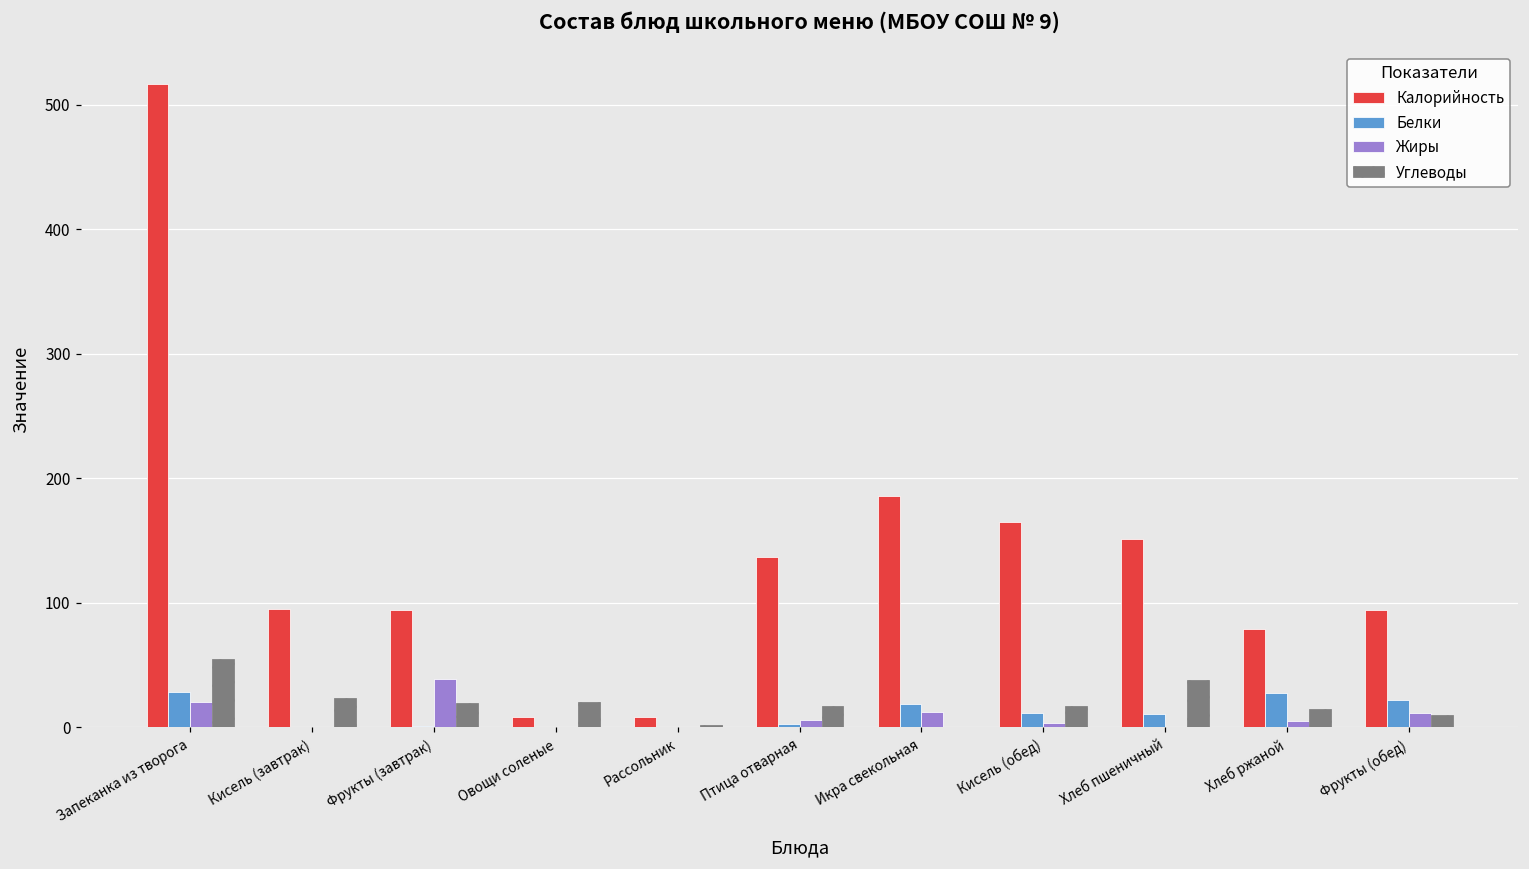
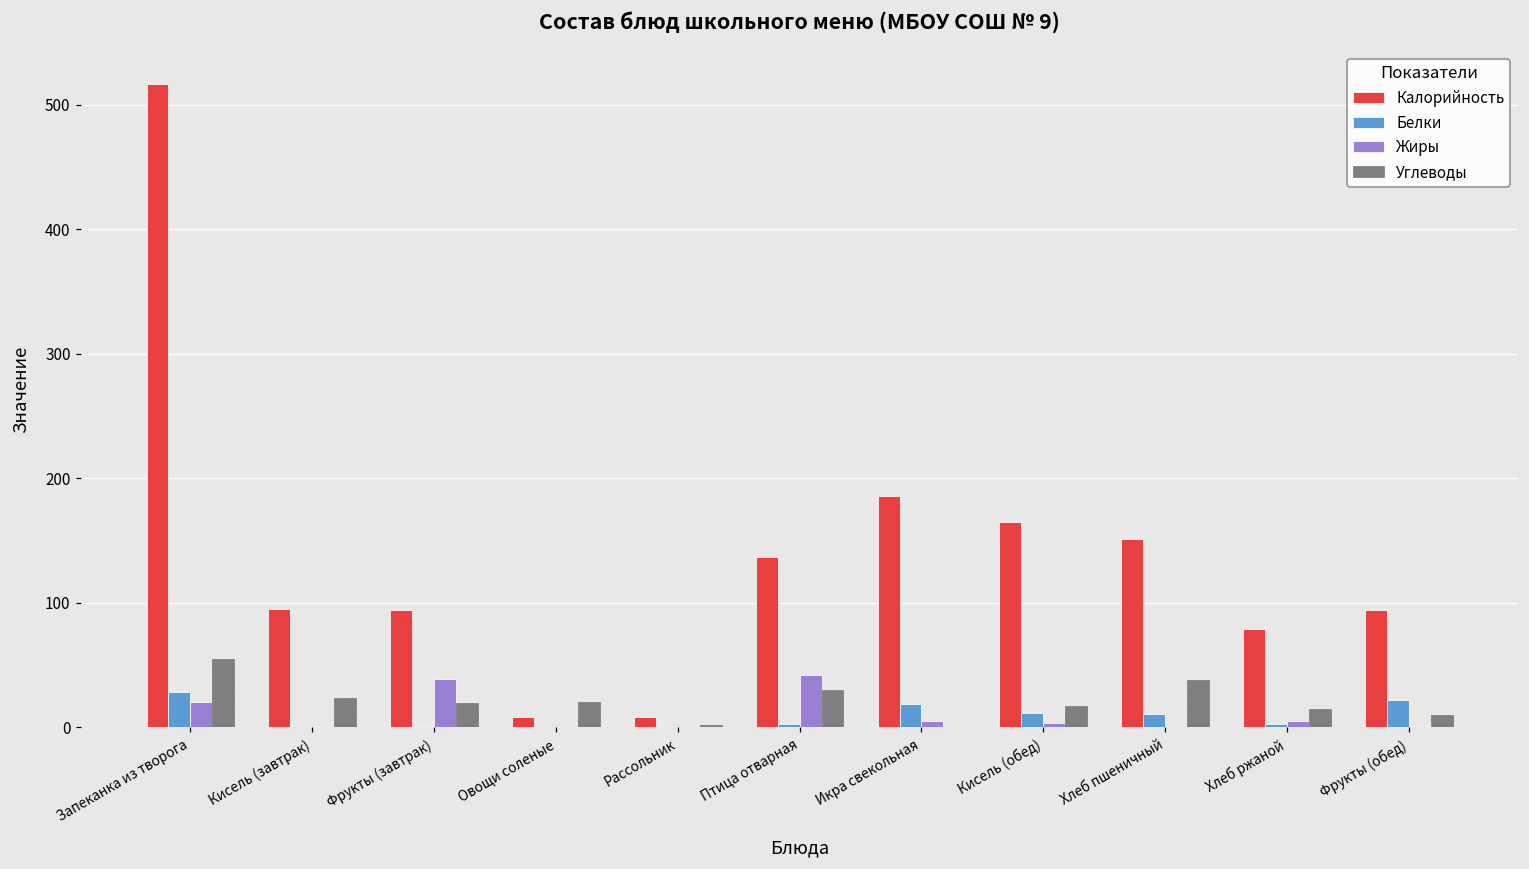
  {
    "Калорийность": {
      "Запеканка из творога": 517,
      "Кисель (завтрак)": 95,
      "Фрукты (завтрак)": 94,
      "Овощи соленые": 8,
      "Рассольник": 8,
      "Птица отварная": 137,
      "Икра свекольная": 186,
      "Кисель (обед)": 165,
      "Хлеб пшеничный": 151,
      "Хлеб ржаной": 79,
      "Фрукты (обед)": 94
    },
    "Белки": {
      "Запеканка из творога": 28,
      "Птица отварная": 2,
      "Икра свекольная": 19,
      "Кисель (обед)": 11,
      "Хлеб пшеничный": 10,
-     "Хлеб ржаной": 28,
+     "Хлеб ржаной": 2,
      "Фрукты (обед)": 22
    },
    "Жиры": {
      "Запеканка из творога": 21,
      "Фрукты (завтрак)": 38,
-     "Птица отварная": 6,
-     "Икра свекольная": 12,
+     "Птица отварная": 42,
+     "Икра свекольная": 5,
      "Кисель (обед)": 4,
      "Хлеб ржаной": 5,
-     "Фрукты (обед)": 11
+     "Фрукты (обед)": 1
    },
    "Углеводы": {
      "Запеканка из творога": 54,
      "Кисель (завтрак)": 24,
      "Фрукты (завтрак)": 20,
      "Овощи соленые": 20,
-     "Птица отварная": 17,
+     "Птица отварная": 30,
      "Икра свекольная": 0,
      "Кисель (обед)": 17,
      "Хлеб пшеничный": 38,
      "Хлеб ржаной": 15,
      "Фрукты (обед)": 10
    }
  }
